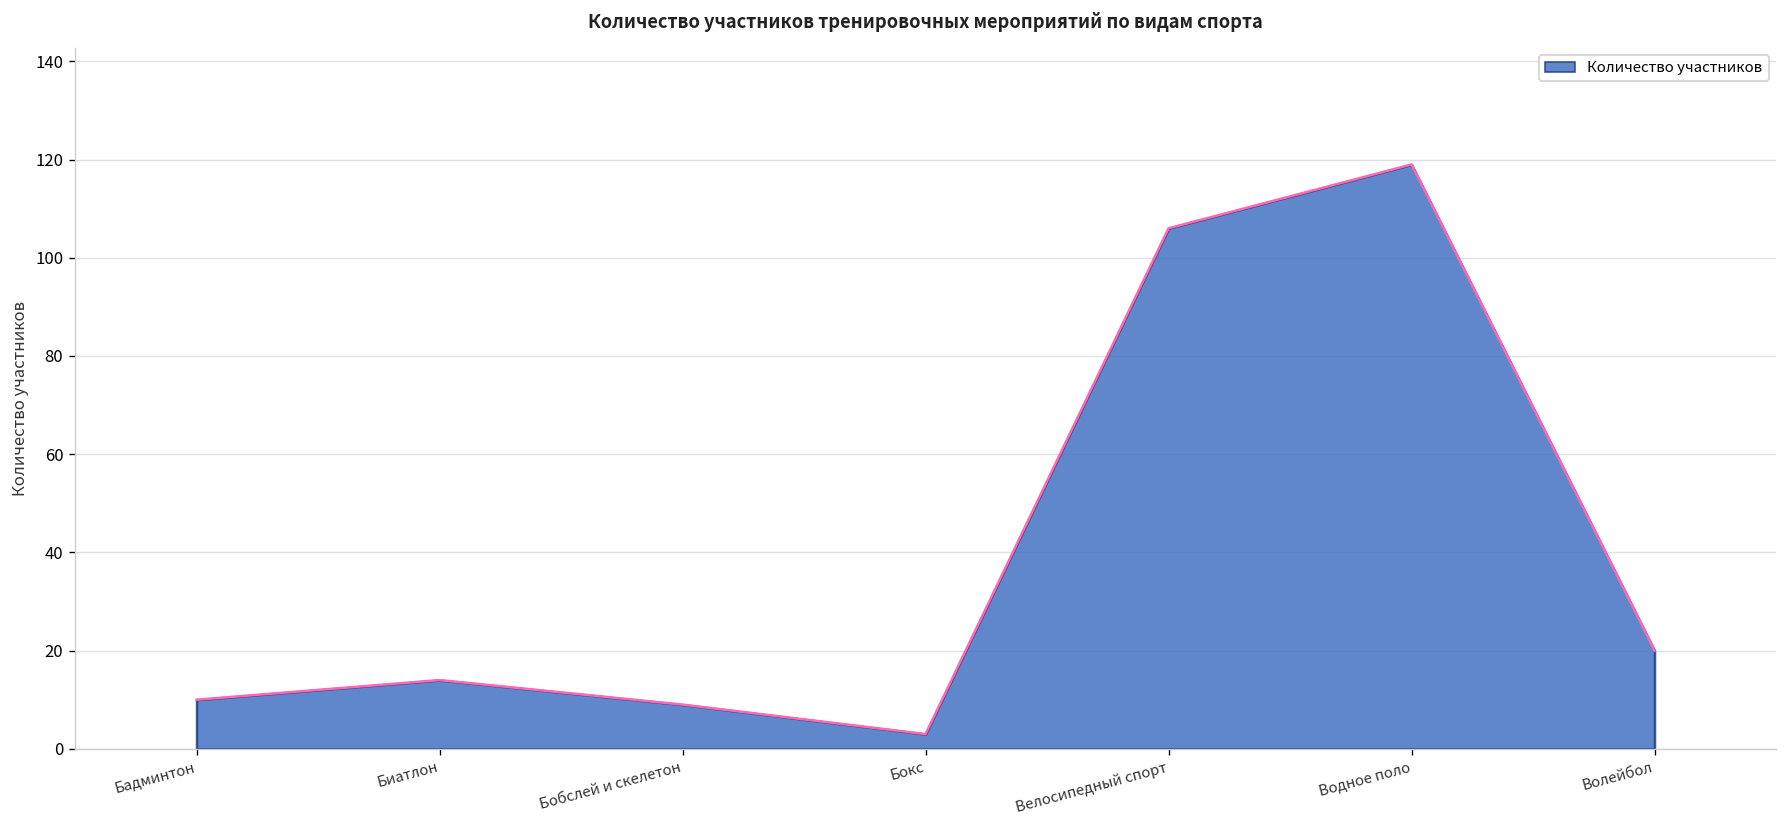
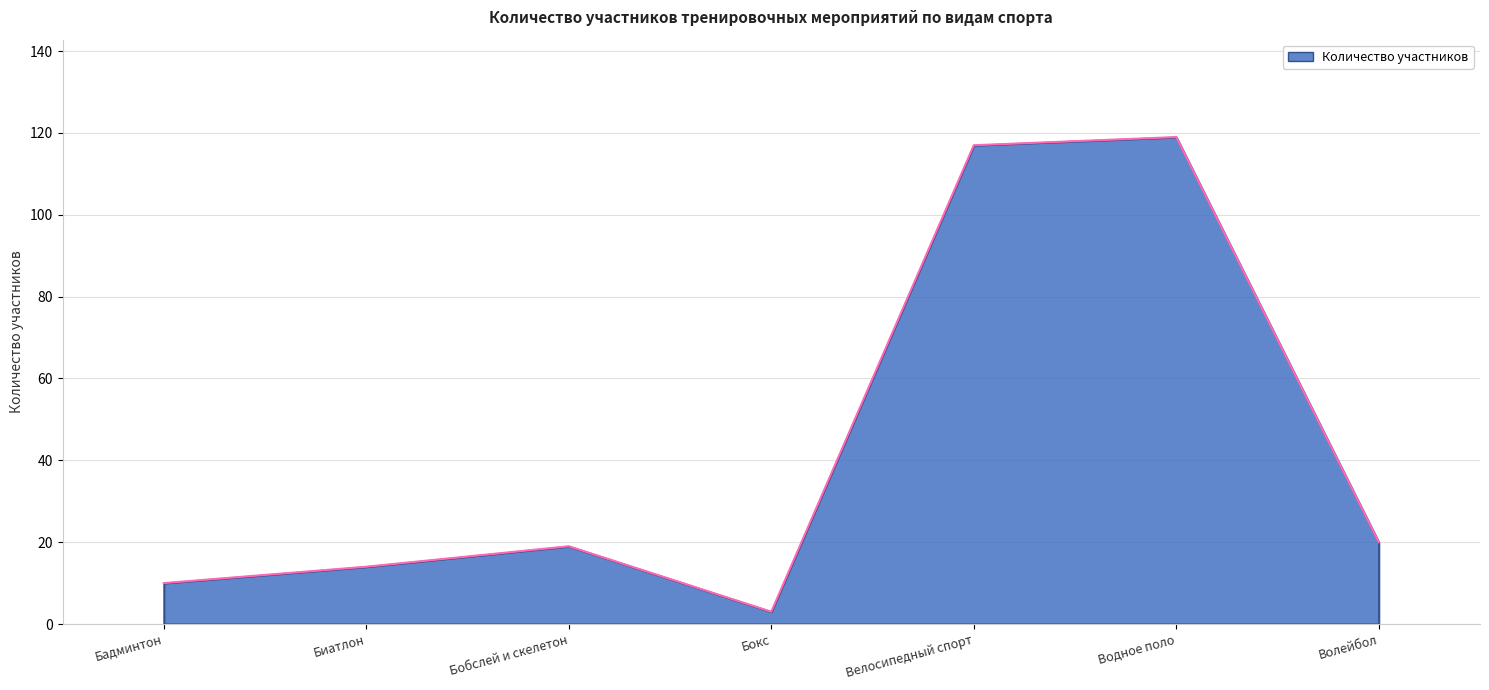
  {
    "Бадминтон": 10,
    "Биатлон": 14,
-   "Бобслей и скелетон": 9,
+   "Бобслей и скелетон": 19,
    "Бокс": 3,
-   "Велосипедный спорт": 106,
+   "Велосипедный спорт": 117,
    "Водное поло": 119,
    "Волейбол": 20
  }
